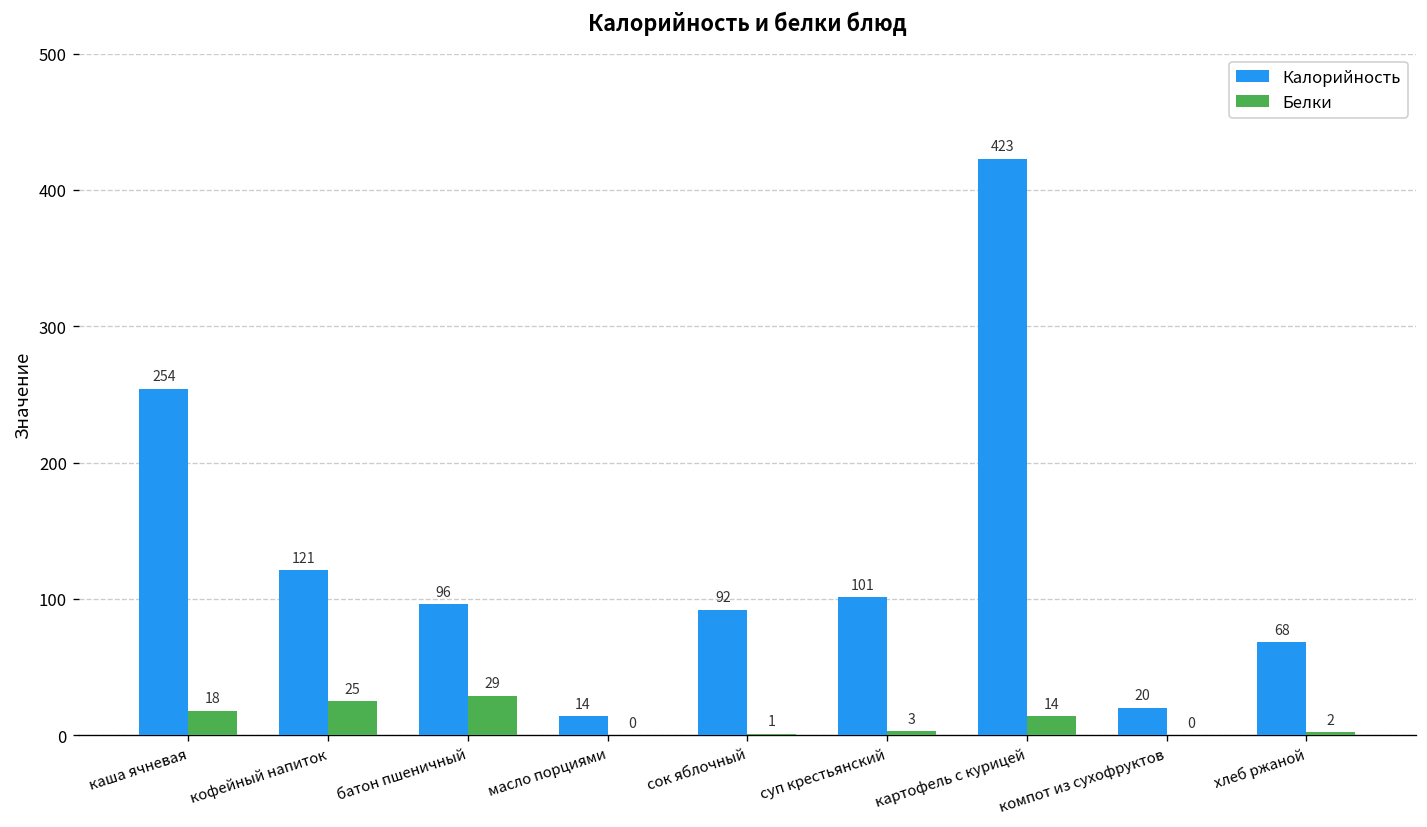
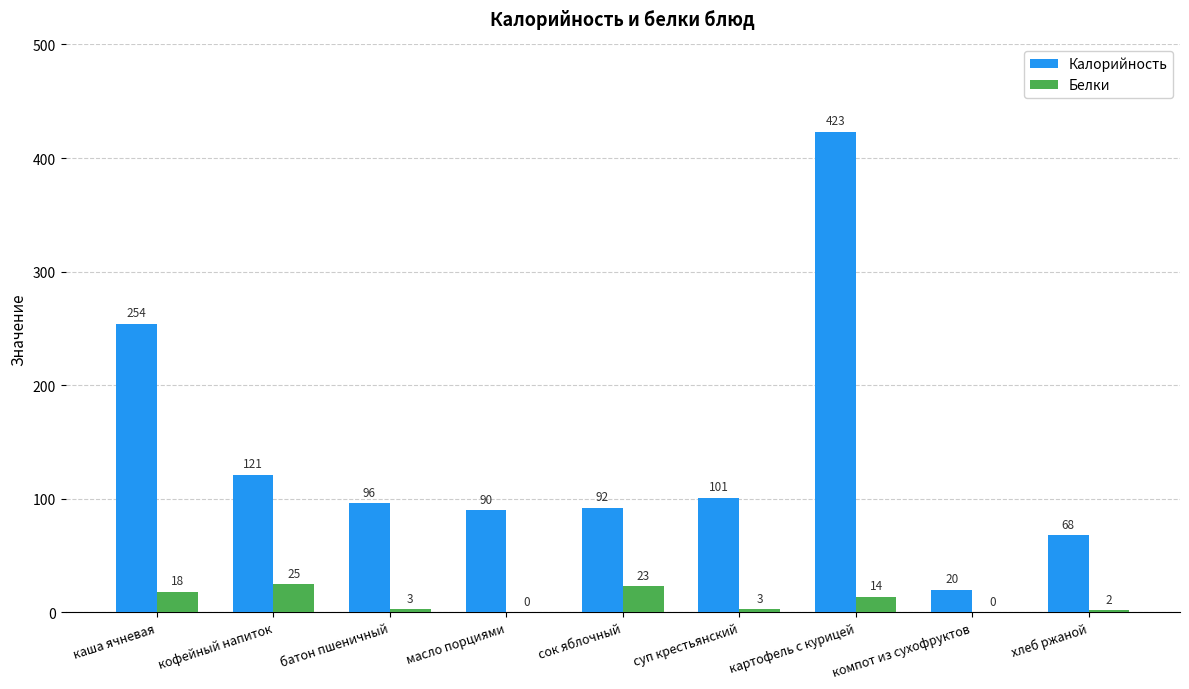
  {
    "Калорийность": {
      "каша ячневая": 254,
      "кофейный напиток": 121,
      "батон пшеничный": 96,
-     "масло порциями": 14,
+     "масло порциями": 90,
      "сок яблочный": 92,
      "суп крестьянский": 101,
      "картофель с курицей": 423,
      "компот из сухофруктов": 20,
      "хлеб ржаной": 68
    },
    "Белки": {
      "каша ячневая": 18,
      "кофейный напиток": 25,
-     "батон пшеничный": 29,
+     "батон пшеничный": 3,
      "масло порциями": 0,
-     "сок яблочный": 1,
+     "сок яблочный": 23,
      "суп крестьянский": 3,
      "картофель с курицей": 14,
      "компот из сухофруктов": 0,
      "хлеб ржаной": 2
    }
  }
